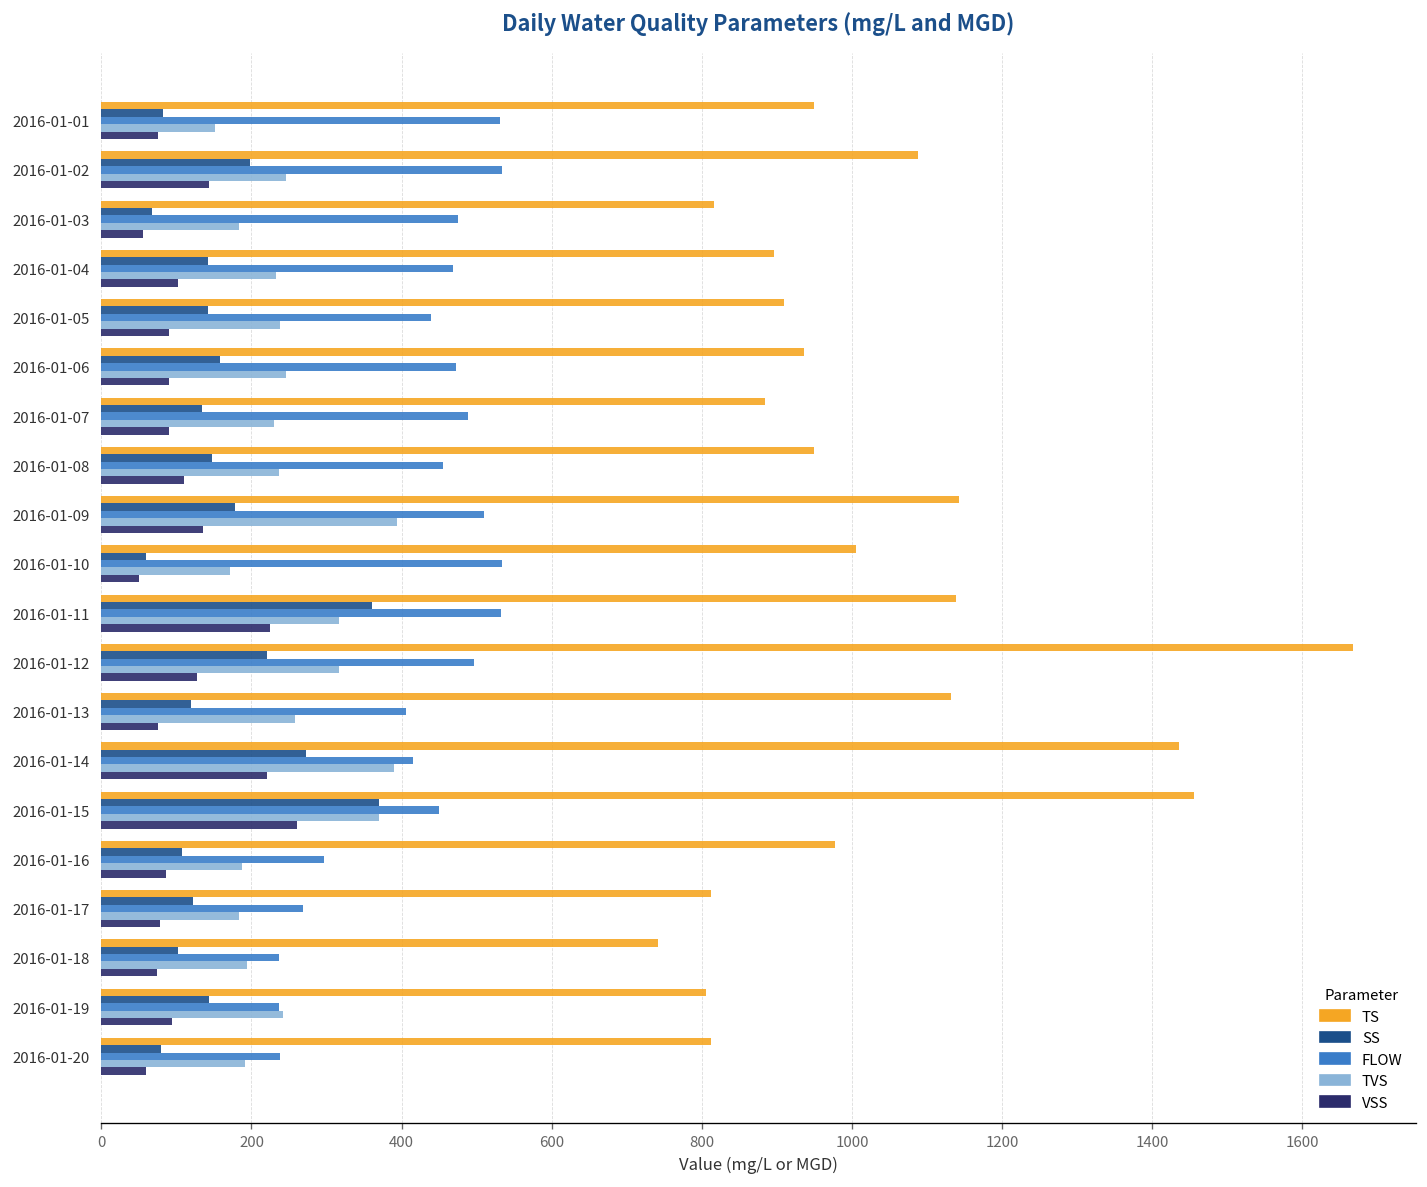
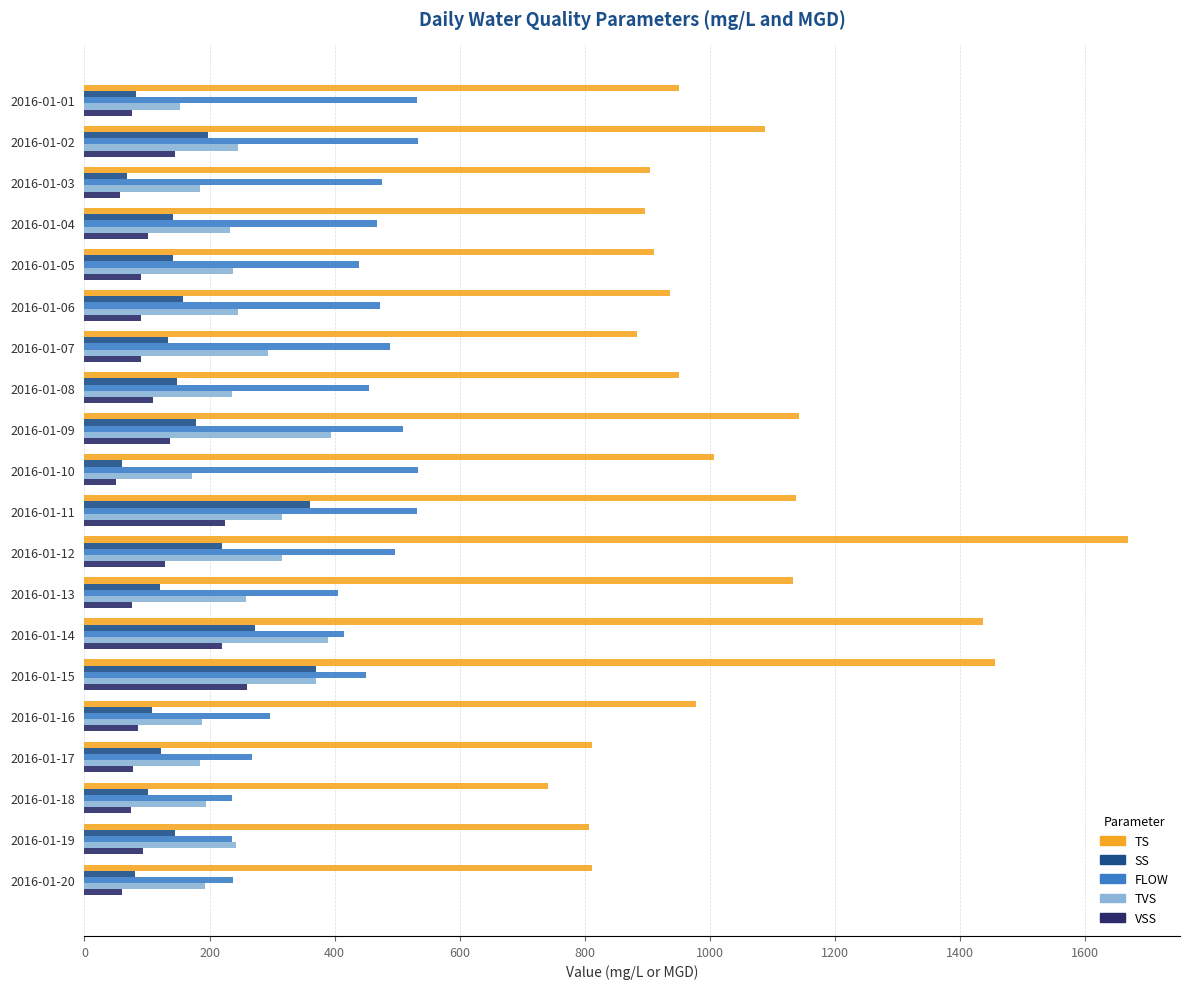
  {
    "TS": {
      "2016-01-01": 950,
      "2016-01-02": 1090,
-     "2016-01-03": 820,
+     "2016-01-03": 900,
      "2016-01-04": 900,
      "2016-01-05": 910,
      "2016-01-06": 940,
      "2016-01-07": 880,
      "2016-01-08": 950,
      "2016-01-09": 1140,
      "2016-01-10": 1010,
      "2016-01-11": 1140,
      "2016-01-12": 1670,
      "2016-01-13": 1130,
      "2016-01-14": 1440,
      "2016-01-15": 1460,
      "2016-01-16": 980,
      "2016-01-17": 810,
      "2016-01-18": 740,
      "2016-01-19": 810,
      "2016-01-20": 810
    },
    "FLOW": {
      "2016-01-01": 530,
      "2016-01-02": 530,
      "2016-01-03": 480,
      "2016-01-04": 470,
      "2016-01-05": 440,
      "2016-01-06": 470,
      "2016-01-07": 490,
      "2016-01-08": 460,
      "2016-01-09": 510,
      "2016-01-10": 530,
      "2016-01-11": 530,
      "2016-01-12": 500,
      "2016-01-13": 410,
      "2016-01-14": 420,
      "2016-01-15": 450,
      "2016-01-16": 300,
      "2016-01-17": 270,
      "2016-01-18": 240,
      "2016-01-19": 240,
      "2016-01-20": 240
    },
    "TVS": {
      "2016-01-01": 150,
      "2016-01-02": 250,
      "2016-01-03": 180,
      "2016-01-04": 230,
      "2016-01-05": 240,
      "2016-01-06": 250,
-     "2016-01-07": 230,
+     "2016-01-07": 290,
      "2016-01-08": 240,
      "2016-01-09": 390,
      "2016-01-10": 170,
      "2016-01-11": 320,
      "2016-01-12": 320,
      "2016-01-13": 260,
      "2016-01-14": 390,
      "2016-01-15": 370,
      "2016-01-16": 190,
      "2016-01-17": 180,
      "2016-01-18": 190,
      "2016-01-19": 240,
      "2016-01-20": 190
    }
  }
